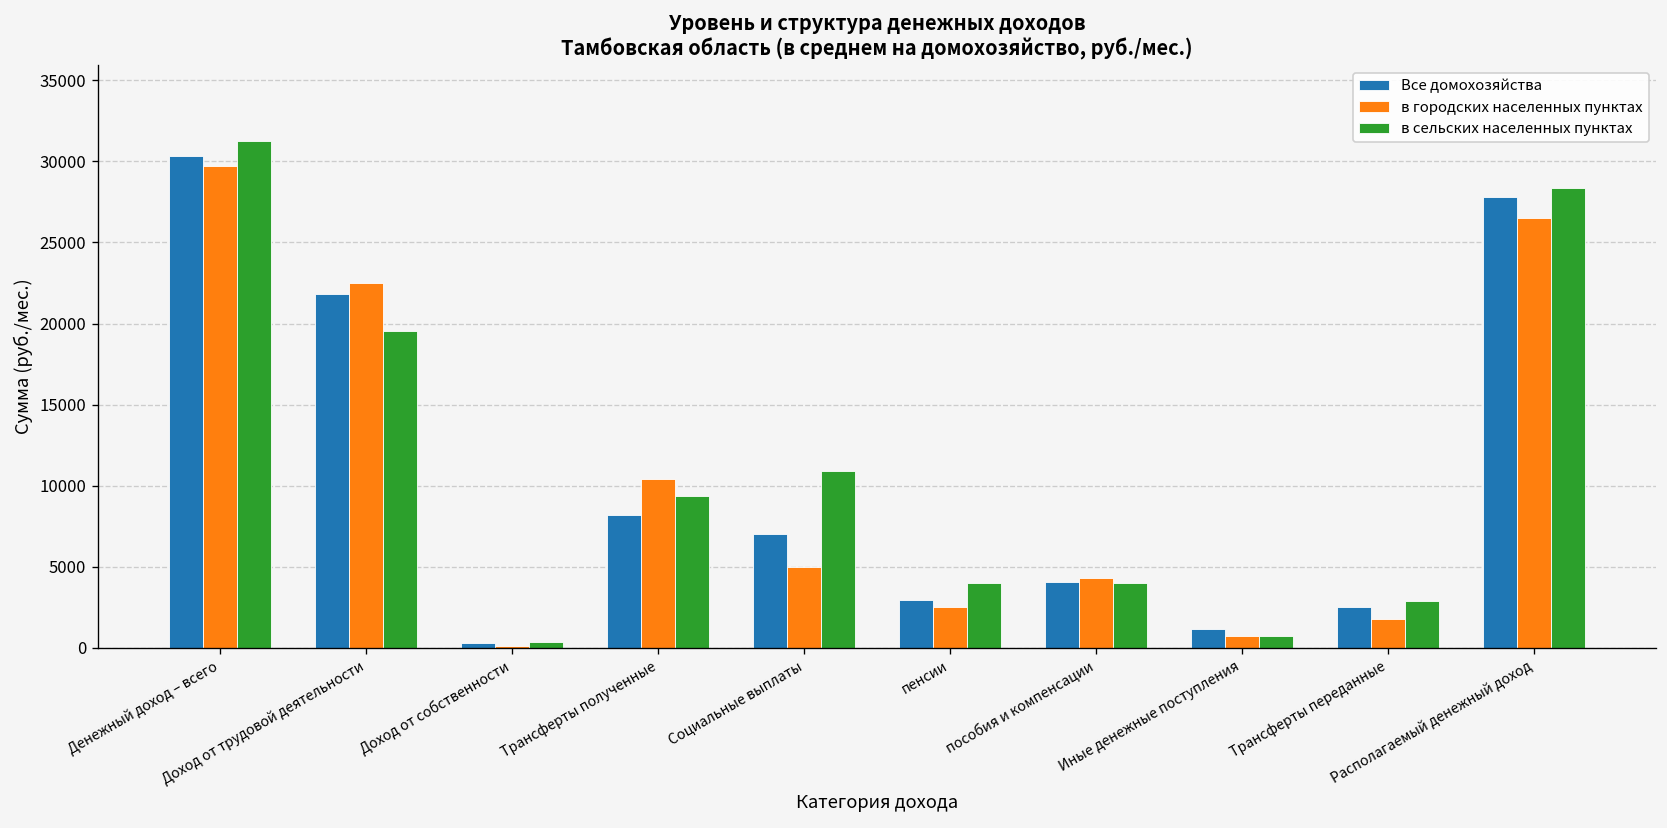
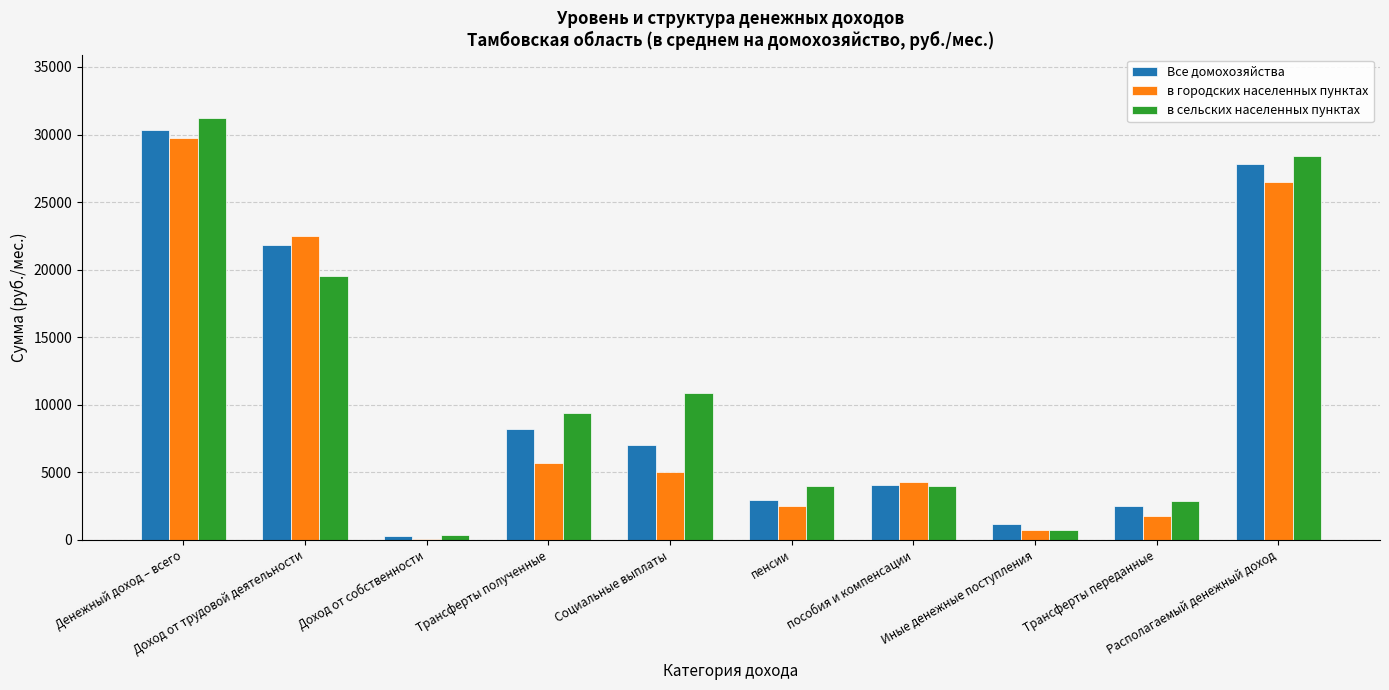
  {
    "Все домохозяйства": {
      "Денежный доход – всего": 30300,
      "Доход от трудовой деятельности": 21800,
      "Доход от собственности": 300,
      "Трансферты полученные": 8200,
      "Социальные выплаты": 7000,
      "пенсии": 3000,
      "пособия и компенсации": 4100,
      "Иные денежные поступления": 1200,
      "Трансферты переданные": 2500,
      "Располагаемый денежный доход": 27800
    },
    "в городских населенных пунктах": {
      "Денежный доход – всего": 29700,
      "Доход от трудовой деятельности": 22500,
-     "Трансферты полученные": 10400,
+     "Трансферты полученные": 5700,
      "Социальные выплаты": 5000,
      "пенсии": 2500,
      "пособия и компенсации": 4300,
      "Иные денежные поступления": 700,
      "Трансферты переданные": 1800,
      "Располагаемый денежный доход": 26500
    },
    "в сельских населенных пунктах": {
      "Денежный доход – всего": 31200,
      "Доход от трудовой деятельности": 19500,
      "Доход от собственности": 400,
      "Трансферты полученные": 9400,
      "Социальные выплаты": 10900,
      "пенсии": 4000,
      "пособия и компенсации": 4000,
      "Иные денежные поступления": 700,
      "Трансферты переданные": 2900,
      "Располагаемый денежный доход": 28400
    }
  }
